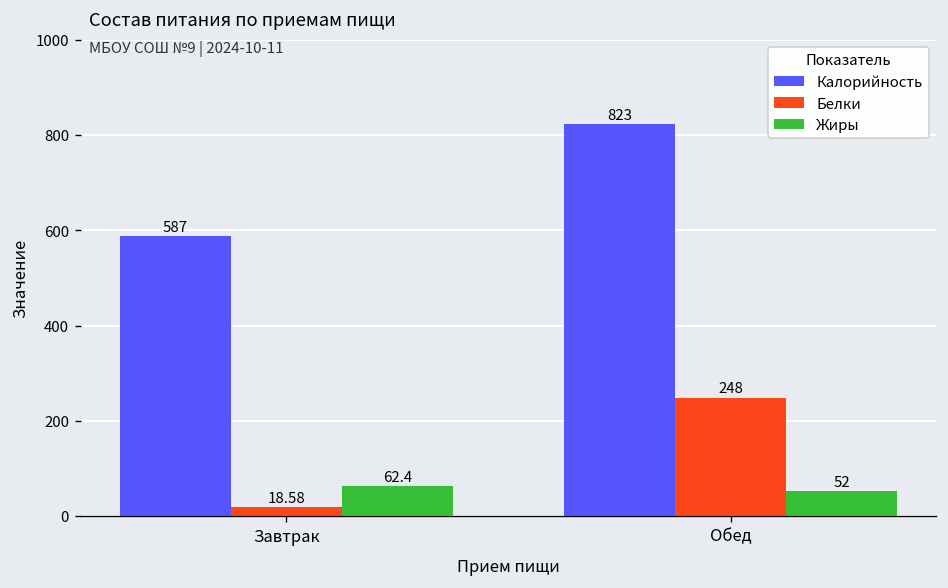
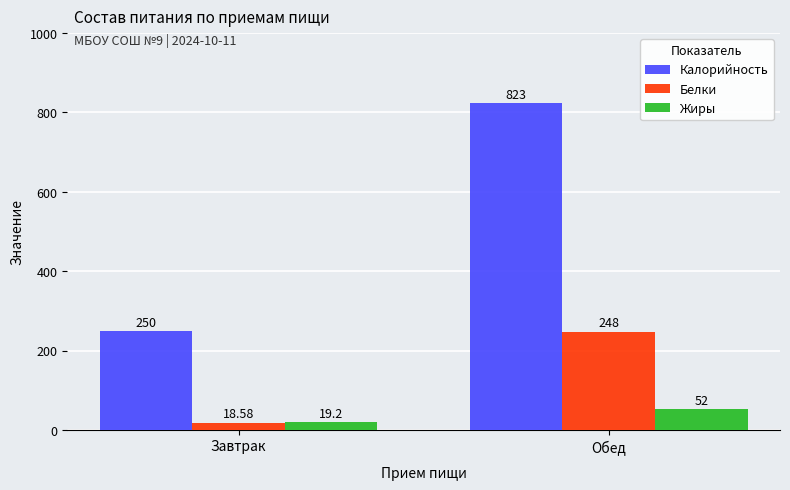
  {
    "Калорийность": {
-     "Завтрак": 587,
+     "Завтрак": 250,
      "Обед": 823
    },
    "Белки": {
      "Завтрак": 18.58,
      "Обед": 248
    },
    "Жиры": {
-     "Завтрак": 62.4,
+     "Завтрак": 19.2,
      "Обед": 52
    }
  }
